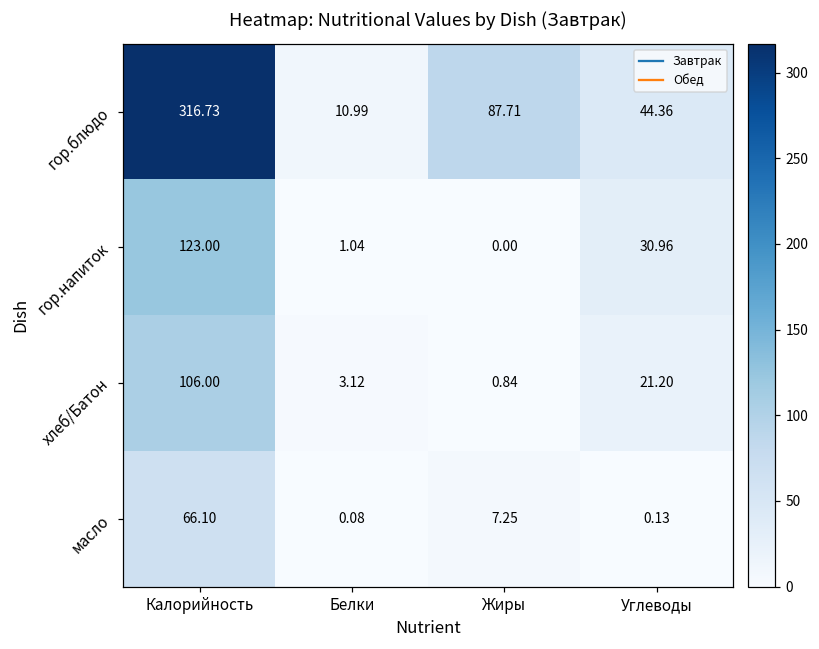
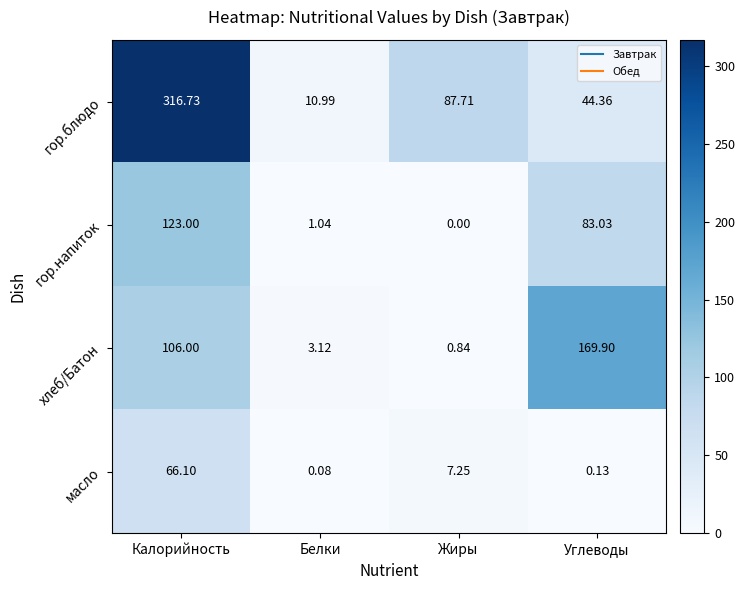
  {
    "гор.блюдо": {
      "Калорийность": 316.73,
      "Белки": 10.99,
      "Жиры": 87.71,
      "Углеводы": 44.36
    },
    "гор.напиток": {
      "Калорийность": 123.00,
      "Белки": 1.04,
      "Жиры": 0.00,
-     "Углеводы": 30.96
+     "Углеводы": 83.03
    },
    "хлеб/Батон": {
      "Калорийность": 106.00,
      "Белки": 3.12,
      "Жиры": 0.84,
-     "Углеводы": 21.20
+     "Углеводы": 169.90
    },
    "масло": {
      "Калорийность": 66.10,
      "Белки": 0.08,
      "Жиры": 7.25,
      "Углеводы": 0.13
    }
  }
